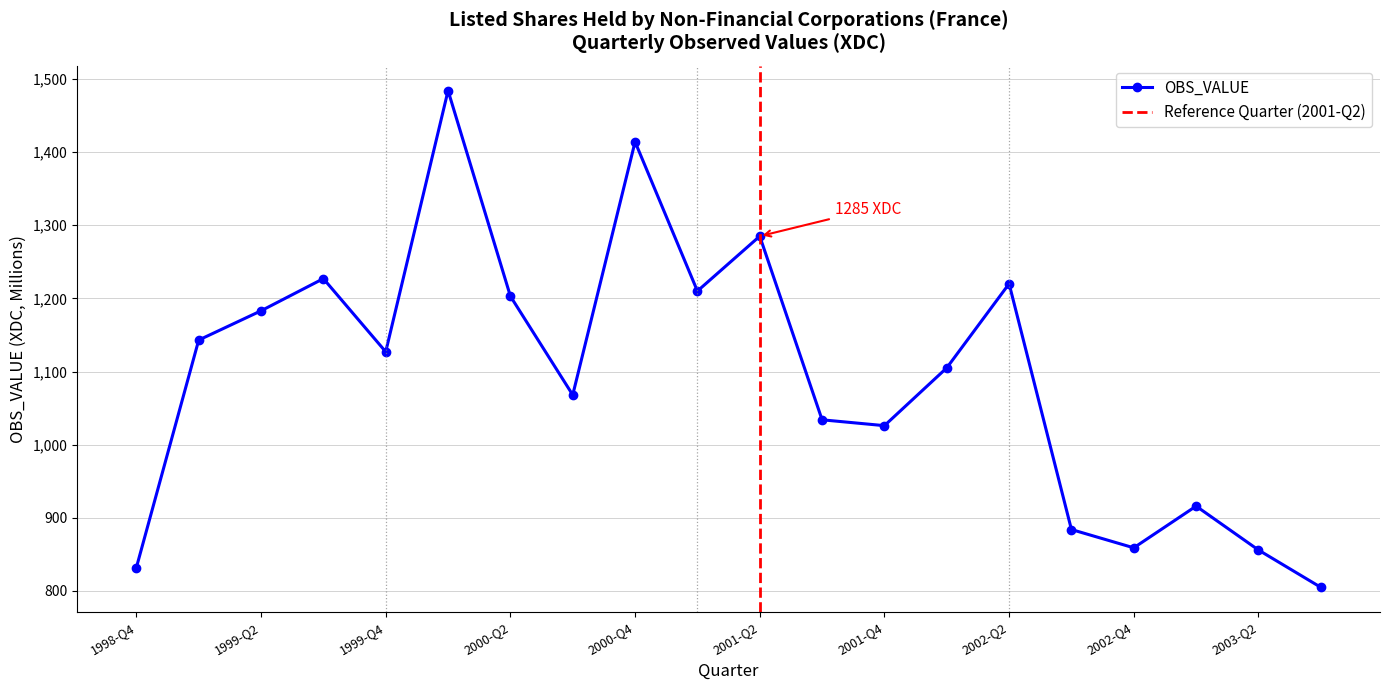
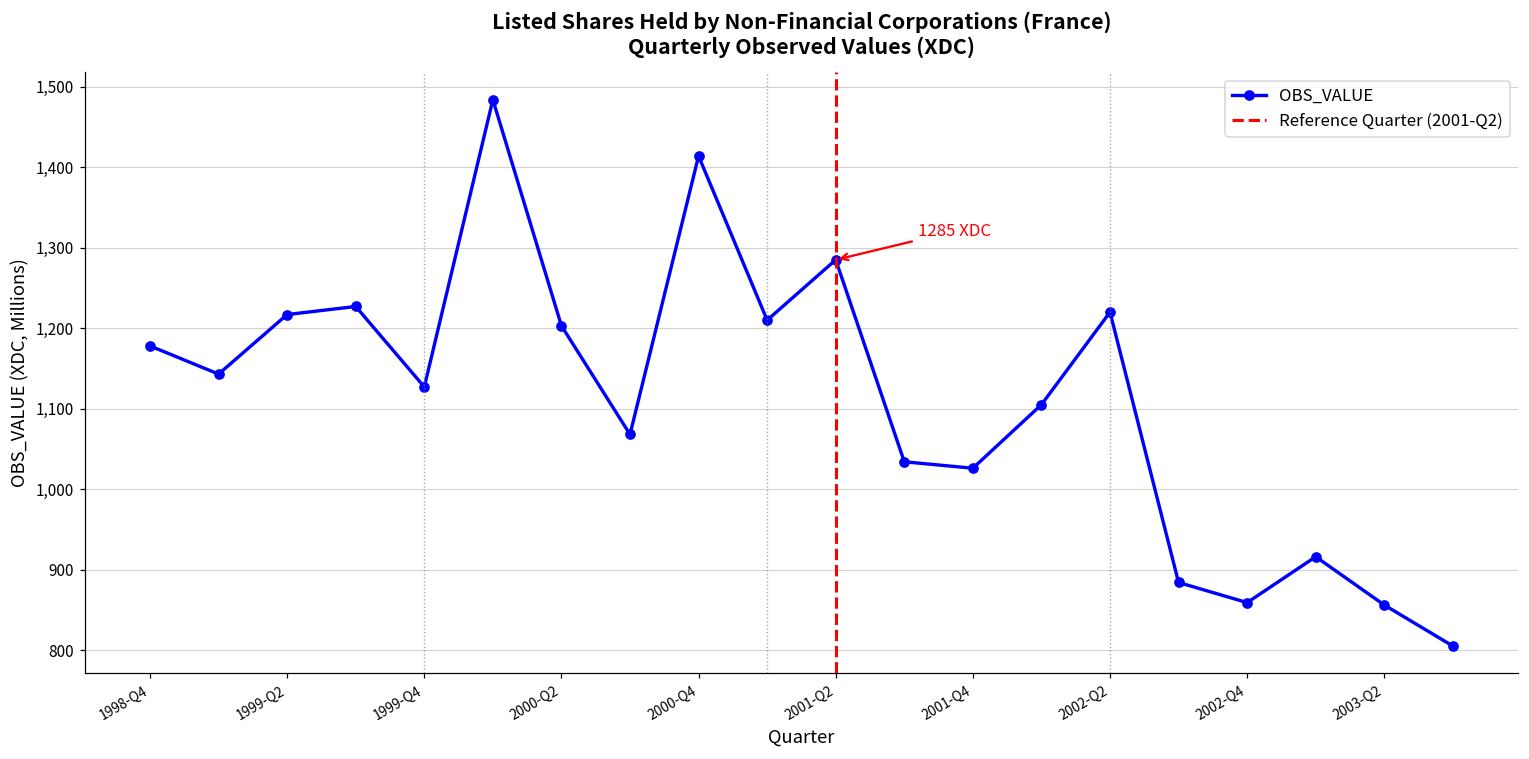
  {
-   "1998-Q4": "830",
-   "1999-Q2": "1,180",
+   "1998-Q4": "1,180",
+   "1999-Q2": "1,220",
    "1999-Q4": "1,130",
    "2000-Q2": "1,200",
    "2000-Q4": "1,410",
    "2001-Q4": "1,030",
    "2002-Q2": "1,220",
    "2002-Q4": "860",
    "2003-Q2": "860"
  }
